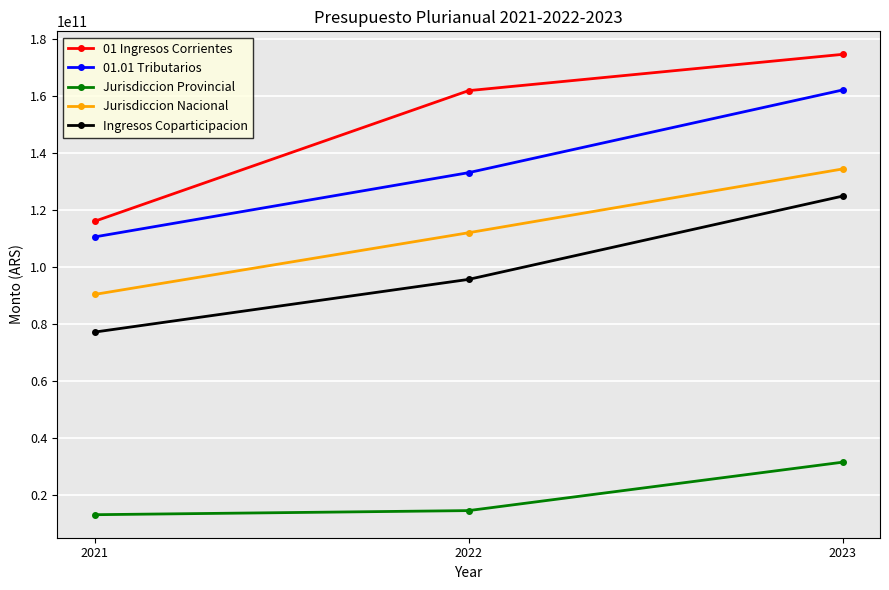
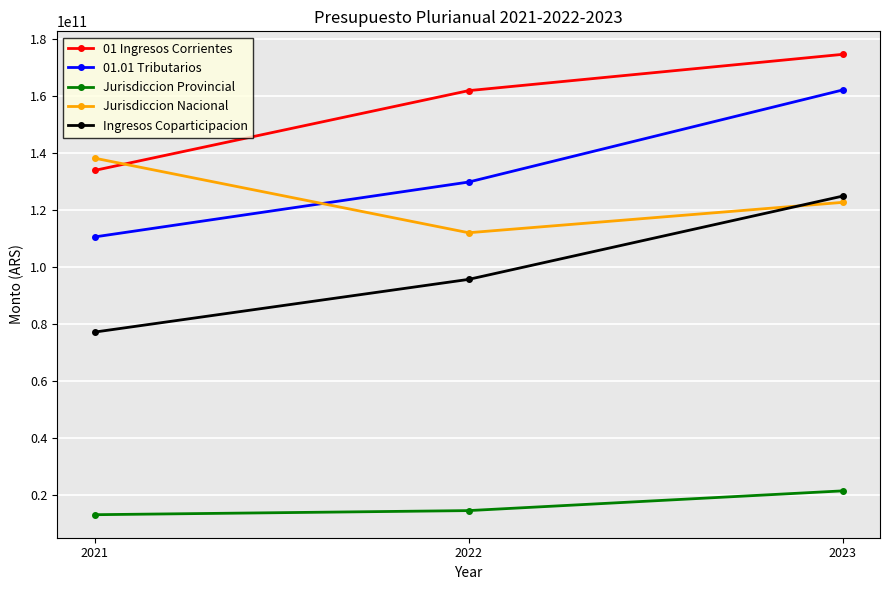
  {
    "01 Ingresos Corrientes": {
-     "2021": 116000000000,
+     "2021": 134000000000,
      "2022": 162000000000,
      "2023": 175000000000
    },
    "01.01 Tributarios": {
      "2021": 111000000000,
-     "2022": 133000000000,
+     "2022": 130000000000,
      "2023": 162000000000
    },
    "Jurisdiccion Provincial": {
      "2021": 13000000000,
      "2022": 14000000000,
-     "2023": 31000000000
+     "2023": 21000000000
    },
    "Jurisdiccion Nacional": {
-     "2021": 90000000000,
+     "2021": 138000000000,
      "2022": 112000000000,
-     "2023": 134000000000
+     "2023": 123000000000
    },
    "Ingresos Coparticipacion": {
      "2021": 77000000000,
      "2022": 96000000000,
      "2023": 125000000000
    }
  }
